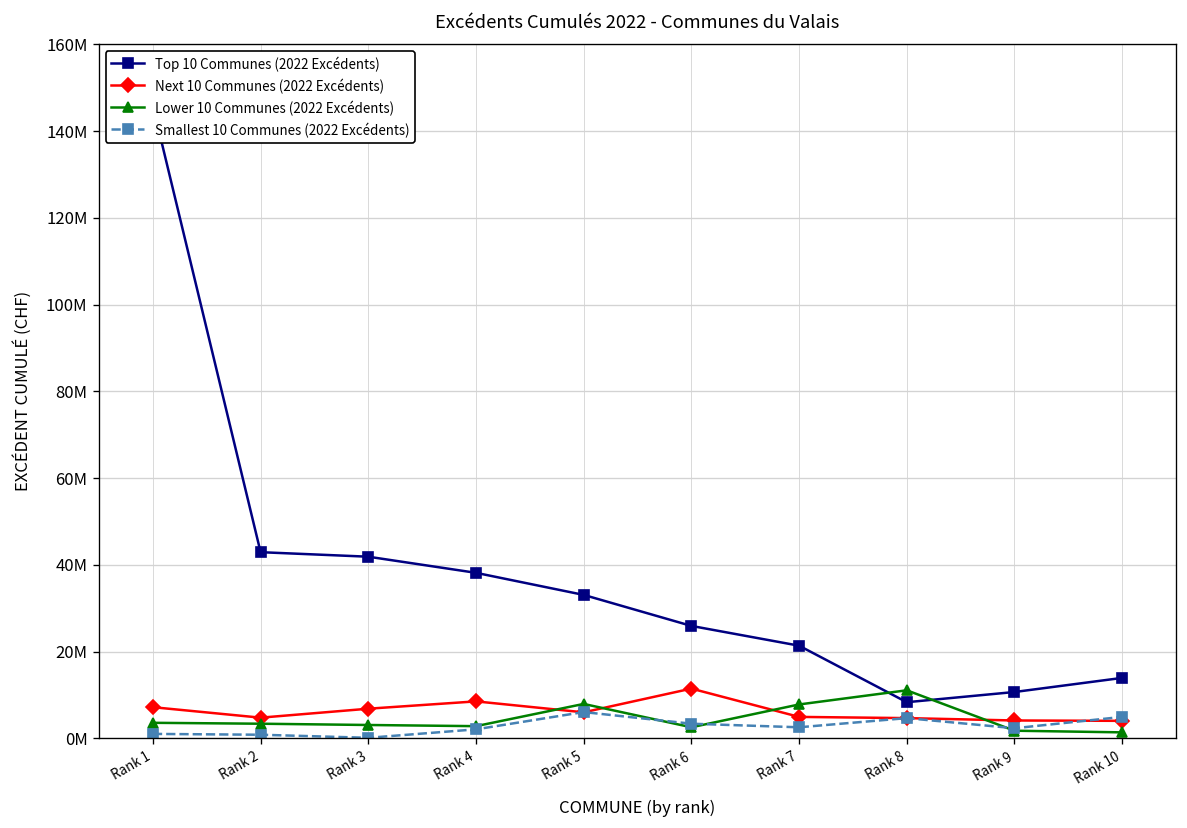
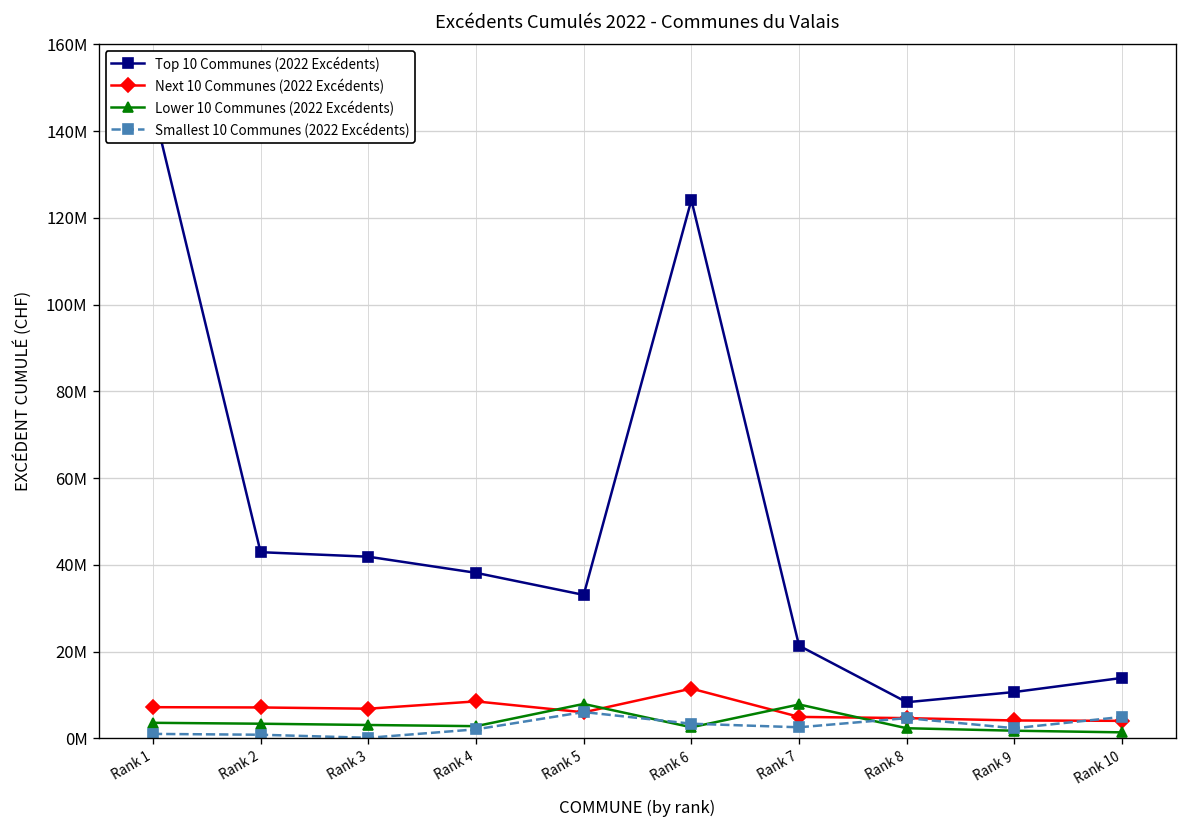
  {
    "Top 10 Communes (2022 Excédents)": {
      "Rank 2": 43000000,
      "Rank 3": 42000000,
      "Rank 4": 38000000,
      "Rank 5": 33000000,
-     "Rank 6": 26000000,
+     "Rank 6": 124000000,
      "Rank 7": 21000000,
      "Rank 8": 8000000,
      "Rank 9": 11000000,
      "Rank 10": 14000000
    },
    "Next 10 Communes (2022 Excédents)": {
      "Rank 1": 7000000,
-     "Rank 2": 5000000,
+     "Rank 2": 7000000,
      "Rank 3": 7000000,
      "Rank 4": 9000000,
      "Rank 6": 11000000,
      "Rank 7": 5000000,
      "Rank 9": 4000000,
      "Rank 10": 4000000
    },
    "Lower 10 Communes (2022 Excédents)": {
      "Rank 1": 4000000,
      "Rank 2": 3000000,
      "Rank 3": 3000000,
      "Rank 4": 3000000,
      "Rank 5": 8000000,
      "Rank 6": 3000000,
      "Rank 7": 8000000,
-     "Rank 8": 11000000,
+     "Rank 8": 2000000,
      "Rank 10": 1000000
    },
    "Smallest 10 Communes (2022 Excédents)": {
      "Rank 1": 1000000,
      "Rank 2": 1000000,
      "Rank 3": 0,
      "Rank 4": 2000000,
      "Rank 6": 3000000,
      "Rank 7": 3000000,
      "Rank 10": 5000000
    }
  }
